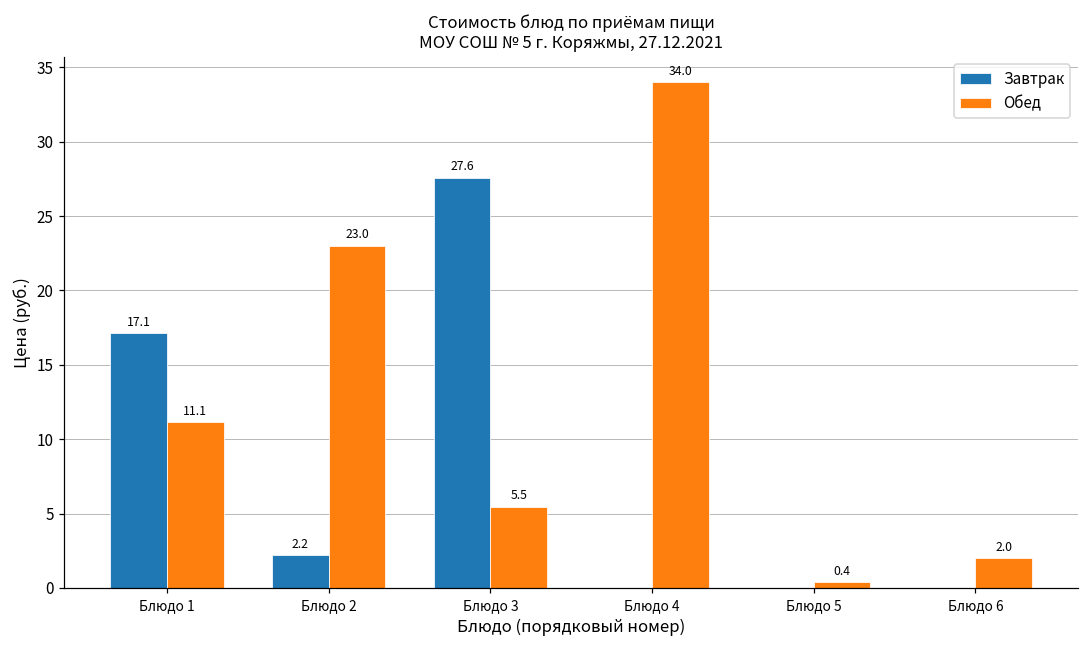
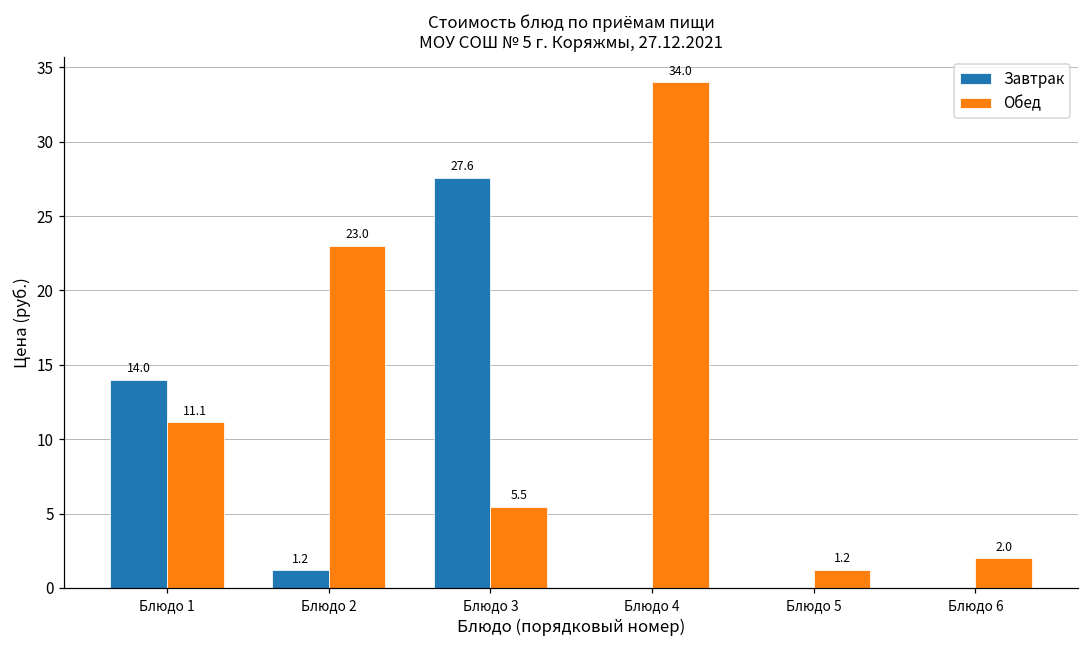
  {
    "Завтрак": {
-     "Блюдо 1": 17.1,
-     "Блюдо 2": 2.2,
+     "Блюдо 1": 14.0,
+     "Блюдо 2": 1.2,
      "Блюдо 3": 27.6
    },
    "Обед": {
      "Блюдо 1": 11.1,
      "Блюдо 2": 23.0,
      "Блюдо 3": 5.5,
      "Блюдо 4": 34.0,
-     "Блюдо 5": 0.4,
+     "Блюдо 5": 1.2,
      "Блюдо 6": 2.0
    }
  }
